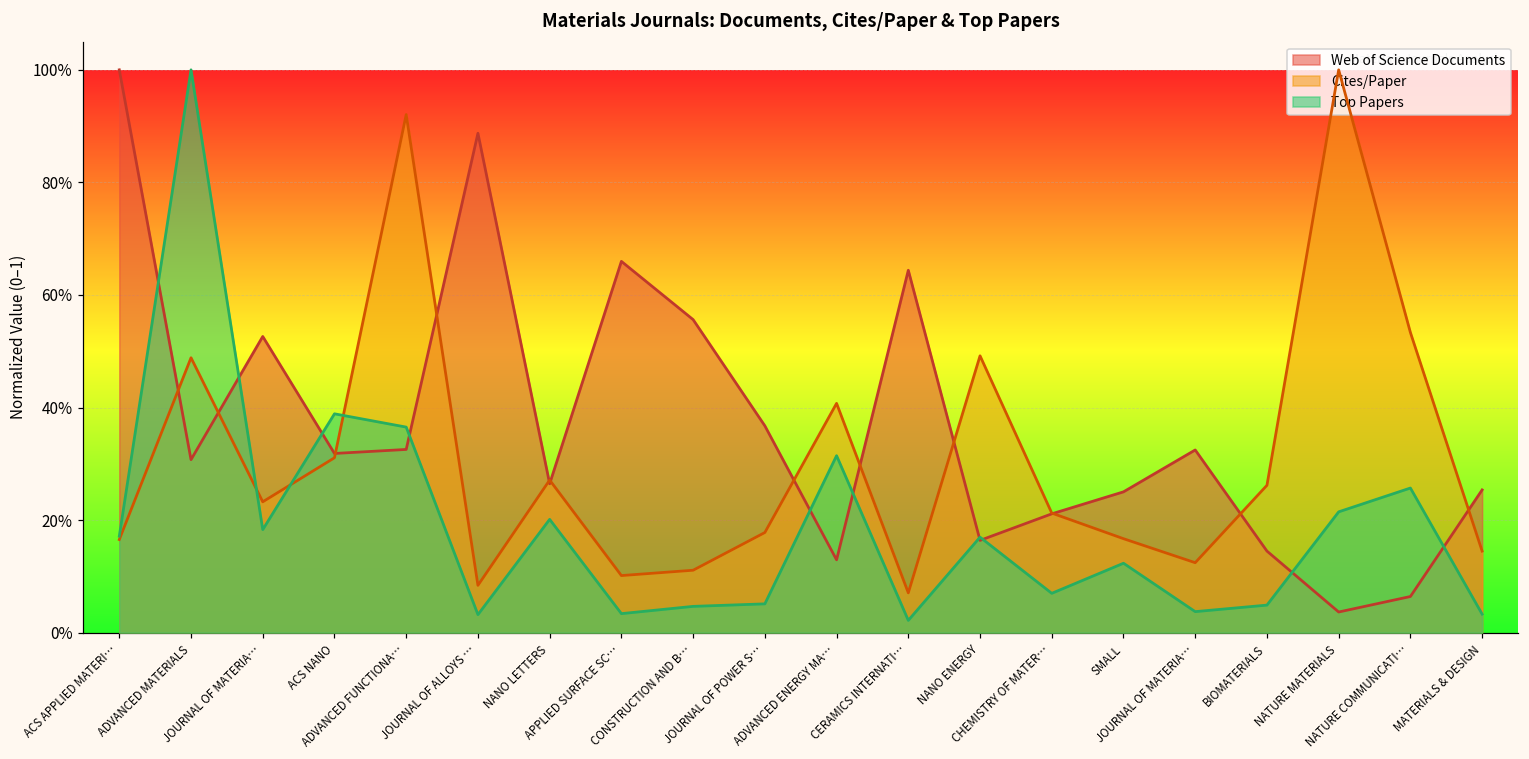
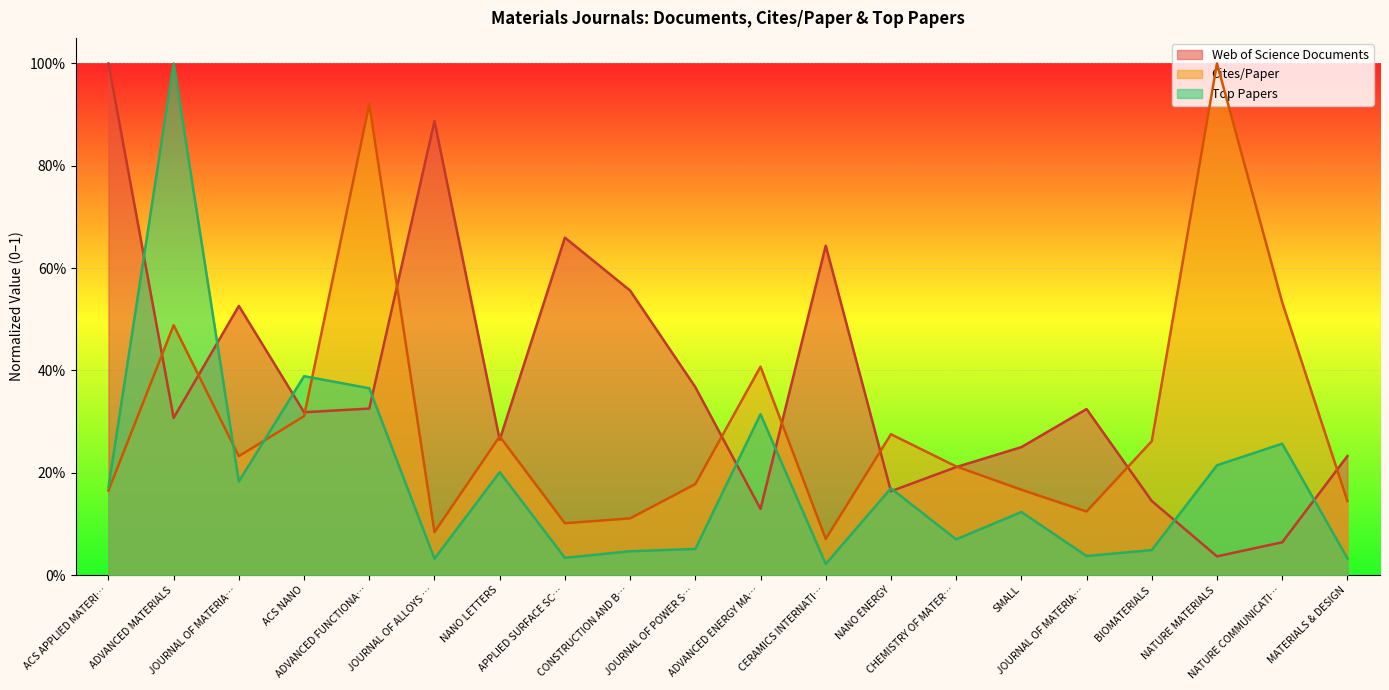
  {
    "Web of Science Documents": {
      "ACS APPLIED MATERI…": "100%",
      "ADVANCED MATERIALS": "31%",
      "ACS NANO": "32%",
      "ADVANCED FUNCTIONA…": "33%",
      "JOURNAL OF ALLOYS …": "89%",
      "NANO LETTERS": "26%",
      "APPLIED SURFACE SC…": "66%",
      "CONSTRUCTION AND B…": "56%",
      "JOURNAL OF POWER S…": "37%",
      "ADVANCED ENERGY MA…": "13%",
      "CERAMICS INTERNATI…": "64%",
      "NANO ENERGY": "16%",
      "SMALL": "25%",
      "BIOMATERIALS": "14%",
      "NATURE MATERIALS": "4%",
      "NATURE COMMUNICATI…": "6%",
-     "MATERIALS & DESIGN": "25%"
+     "MATERIALS & DESIGN": "23%"
    },
    "Cites/Paper": {
      "ACS APPLIED MATERI…": "17%",
      "ADVANCED MATERIALS": "49%",
      "ACS NANO": "31%",
      "ADVANCED FUNCTIONA…": "92%",
      "JOURNAL OF ALLOYS …": "8%",
      "NANO LETTERS": "27%",
      "APPLIED SURFACE SC…": "10%",
      "CONSTRUCTION AND B…": "11%",
      "JOURNAL OF POWER S…": "18%",
      "ADVANCED ENERGY MA…": "41%",
      "CERAMICS INTERNATI…": "7%",
-     "NANO ENERGY": "49%",
+     "NANO ENERGY": "28%",
      "SMALL": "17%",
      "BIOMATERIALS": "26%",
      "NATURE COMMUNICATI…": "53%",
      "MATERIALS & DESIGN": "14%"
    },
    "Top Papers": {
      "ACS APPLIED MATERI…": "17%",
      "ADVANCED MATERIALS": "100%",
      "ACS NANO": "39%",
      "ADVANCED FUNCTIONA…": "37%",
      "JOURNAL OF ALLOYS …": "3%",
      "NANO LETTERS": "20%",
      "APPLIED SURFACE SC…": "3%",
      "CONSTRUCTION AND B…": "5%",
      "JOURNAL OF POWER S…": "5%",
      "ADVANCED ENERGY MA…": "31%",
      "CERAMICS INTERNATI…": "2%",
      "NANO ENERGY": "17%",
      "CHEMISTRY OF MATER…": "7%",
      "SMALL": "12%",
      "BIOMATERIALS": "5%",
      "NATURE MATERIALS": "21%",
      "NATURE COMMUNICATI…": "26%",
      "MATERIALS & DESIGN": "3%"
    }
  }
